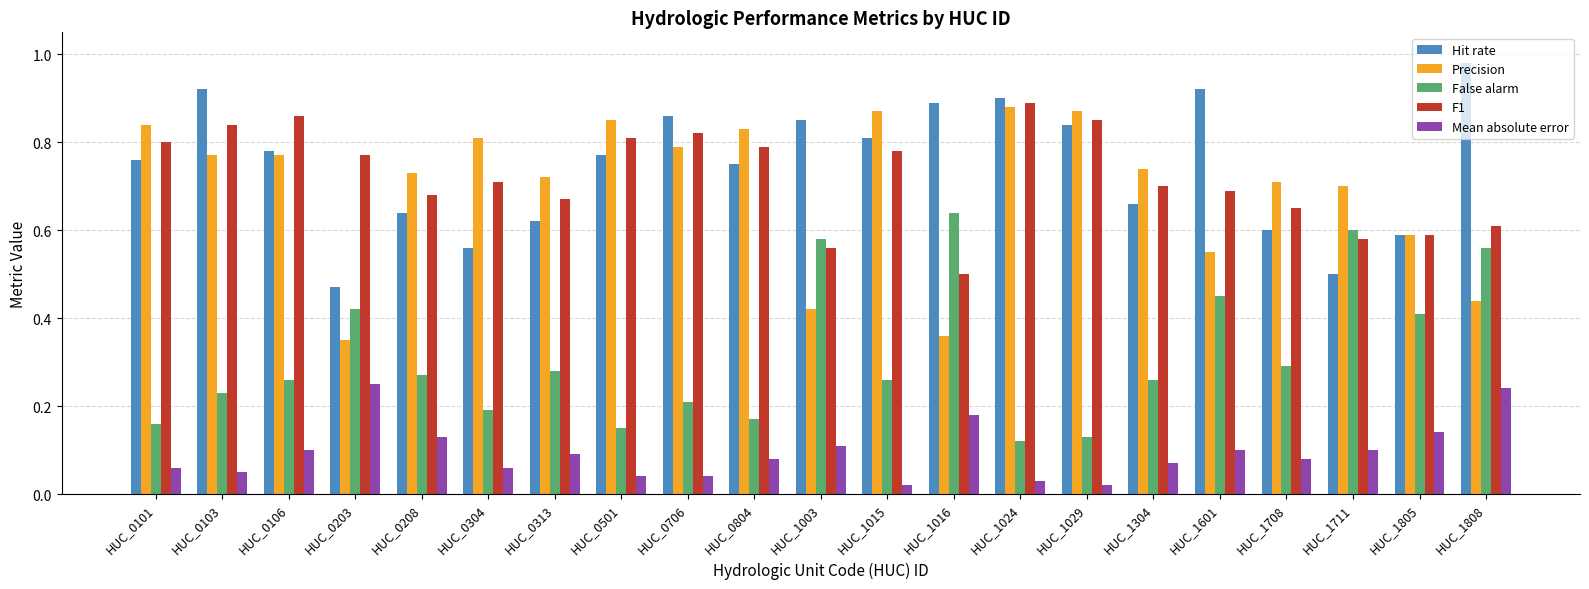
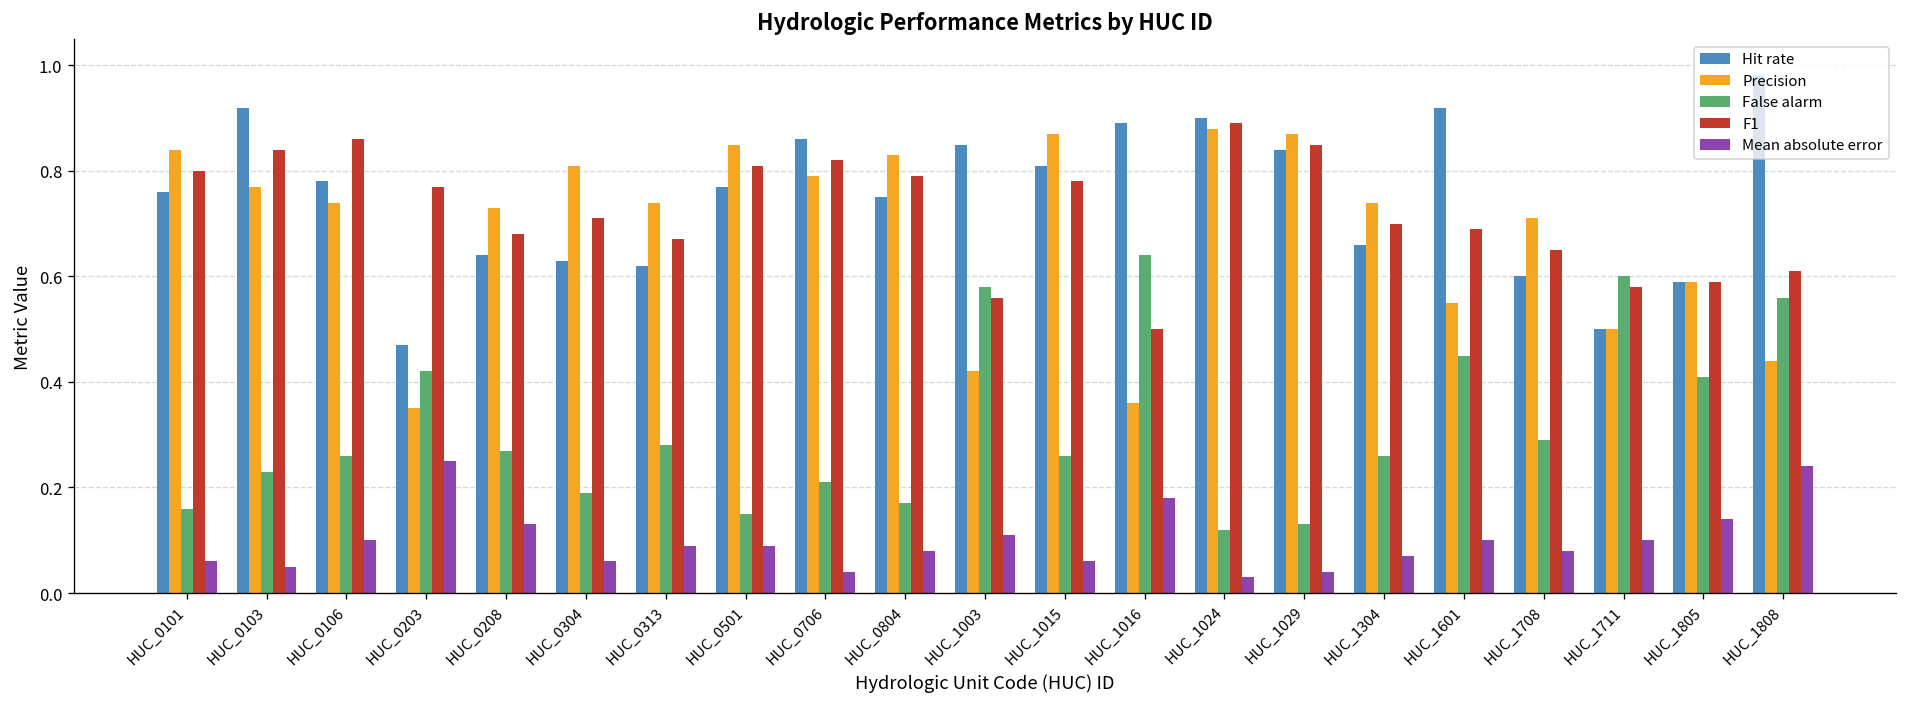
  {
    "Hit rate": {
      "HUC_0101": 0.76,
      "HUC_0103": 0.92,
      "HUC_0106": 0.78,
      "HUC_0203": 0.47,
      "HUC_0208": 0.64,
-     "HUC_0304": 0.56,
+     "HUC_0304": 0.63,
      "HUC_0313": 0.62,
      "HUC_0501": 0.77,
      "HUC_0706": 0.86,
      "HUC_0804": 0.75,
      "HUC_1003": 0.85,
      "HUC_1015": 0.81,
      "HUC_1016": 0.89,
      "HUC_1024": 0.90,
      "HUC_1029": 0.84,
      "HUC_1304": 0.66,
      "HUC_1601": 0.92,
      "HUC_1708": 0.60,
      "HUC_1711": 0.50,
      "HUC_1805": 0.59
    },
    "Precision": {
      "HUC_0101": 0.84,
      "HUC_0103": 0.77,
-     "HUC_0106": 0.77,
+     "HUC_0106": 0.74,
      "HUC_0203": 0.35,
      "HUC_0208": 0.73,
      "HUC_0304": 0.81,
-     "HUC_0313": 0.72,
+     "HUC_0313": 0.74,
      "HUC_0501": 0.85,
      "HUC_0706": 0.79,
      "HUC_0804": 0.83,
      "HUC_1003": 0.42,
      "HUC_1015": 0.87,
      "HUC_1016": 0.36,
      "HUC_1024": 0.88,
      "HUC_1029": 0.87,
      "HUC_1304": 0.74,
      "HUC_1601": 0.55,
      "HUC_1708": 0.71,
-     "HUC_1711": 0.7,
+     "HUC_1711": 0.5,
      "HUC_1805": 0.59,
      "HUC_1808": 0.44
    },
    "False alarm": {
      "HUC_0101": 0.16,
      "HUC_0103": 0.23,
      "HUC_0106": 0.26,
      "HUC_0203": 0.42,
      "HUC_0208": 0.27,
      "HUC_0304": 0.19,
      "HUC_0313": 0.28,
      "HUC_0501": 0.15,
      "HUC_0706": 0.21,
      "HUC_0804": 0.17,
      "HUC_1003": 0.58,
      "HUC_1015": 0.26,
      "HUC_1016": 0.64,
      "HUC_1024": 0.12,
      "HUC_1029": 0.13,
      "HUC_1304": 0.26,
      "HUC_1601": 0.45,
      "HUC_1708": 0.29,
      "HUC_1711": 0.60,
      "HUC_1805": 0.41,
      "HUC_1808": 0.56
    },
    "F1": {
      "HUC_0101": 0.80,
      "HUC_0103": 0.84,
      "HUC_0106": 0.86,
      "HUC_0203": 0.77,
      "HUC_0208": 0.68,
      "HUC_0304": 0.71,
      "HUC_0313": 0.67,
      "HUC_0501": 0.81,
      "HUC_0706": 0.82,
      "HUC_0804": 0.79,
      "HUC_1003": 0.56,
      "HUC_1015": 0.78,
      "HUC_1016": 0.50,
      "HUC_1024": 0.89,
      "HUC_1029": 0.85,
      "HUC_1304": 0.70,
      "HUC_1601": 0.69,
      "HUC_1708": 0.65,
      "HUC_1711": 0.58,
      "HUC_1805": 0.59,
      "HUC_1808": 0.61
    },
    "Mean absolute error": {
      "HUC_0101": 0.06,
      "HUC_0103": 0.05,
      "HUC_0106": 0.10,
      "HUC_0203": 0.25,
      "HUC_0208": 0.13,
      "HUC_0304": 0.06,
      "HUC_0313": 0.09,
-     "HUC_0501": 0.04,
+     "HUC_0501": 0.09,
      "HUC_0706": 0.04,
      "HUC_0804": 0.08,
      "HUC_1003": 0.11,
-     "HUC_1015": 0.02,
+     "HUC_1015": 0.06,
      "HUC_1016": 0.18,
      "HUC_1024": 0.03,
-     "HUC_1029": 0.02,
+     "HUC_1029": 0.04,
      "HUC_1304": 0.07,
      "HUC_1601": 0.10,
      "HUC_1708": 0.08,
      "HUC_1711": 0.10,
      "HUC_1805": 0.14,
      "HUC_1808": 0.24
    }
  }
